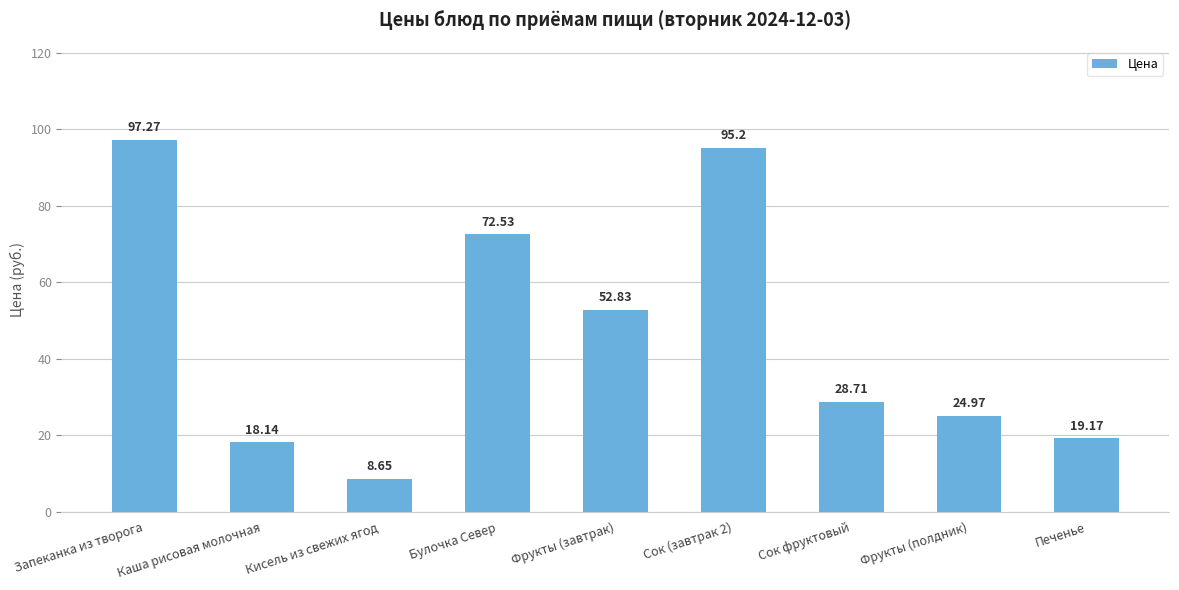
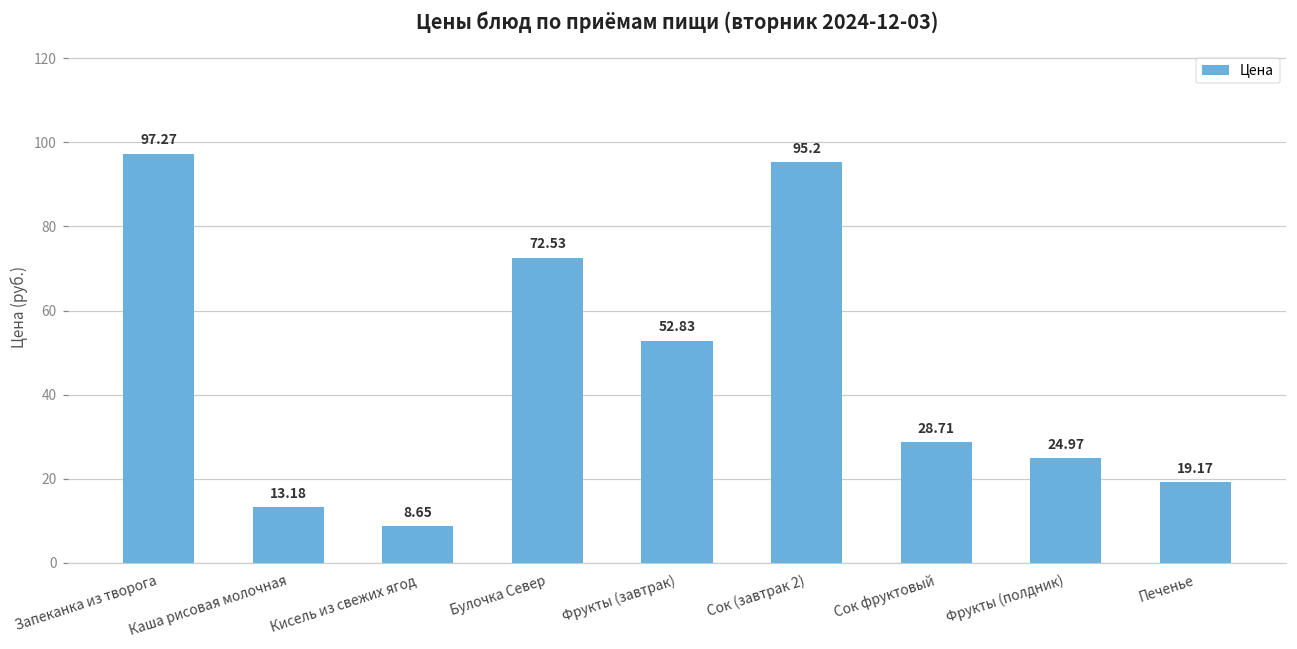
  {
    "Запеканка из творога": 97.27,
-   "Каша рисовая молочная": 18.14,
+   "Каша рисовая молочная": 13.18,
    "Кисель из свежих ягод": 8.65,
    "Булочка Север": 72.53,
    "Фрукты (завтрак)": 52.83,
    "Сок (завтрак 2)": 95.2,
    "Сок фруктовый": 28.71,
    "Фрукты (полдник)": 24.97,
    "Печенье": 19.17
  }
